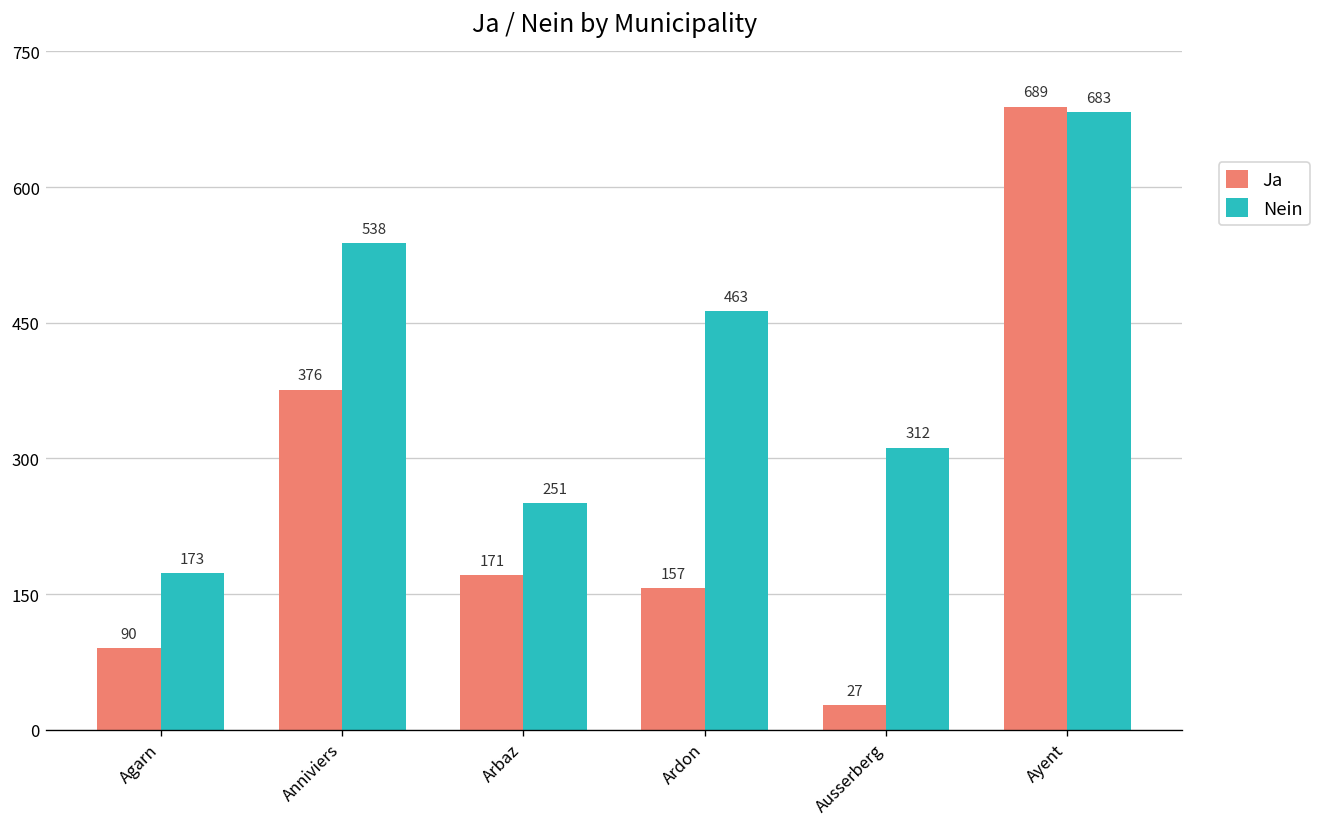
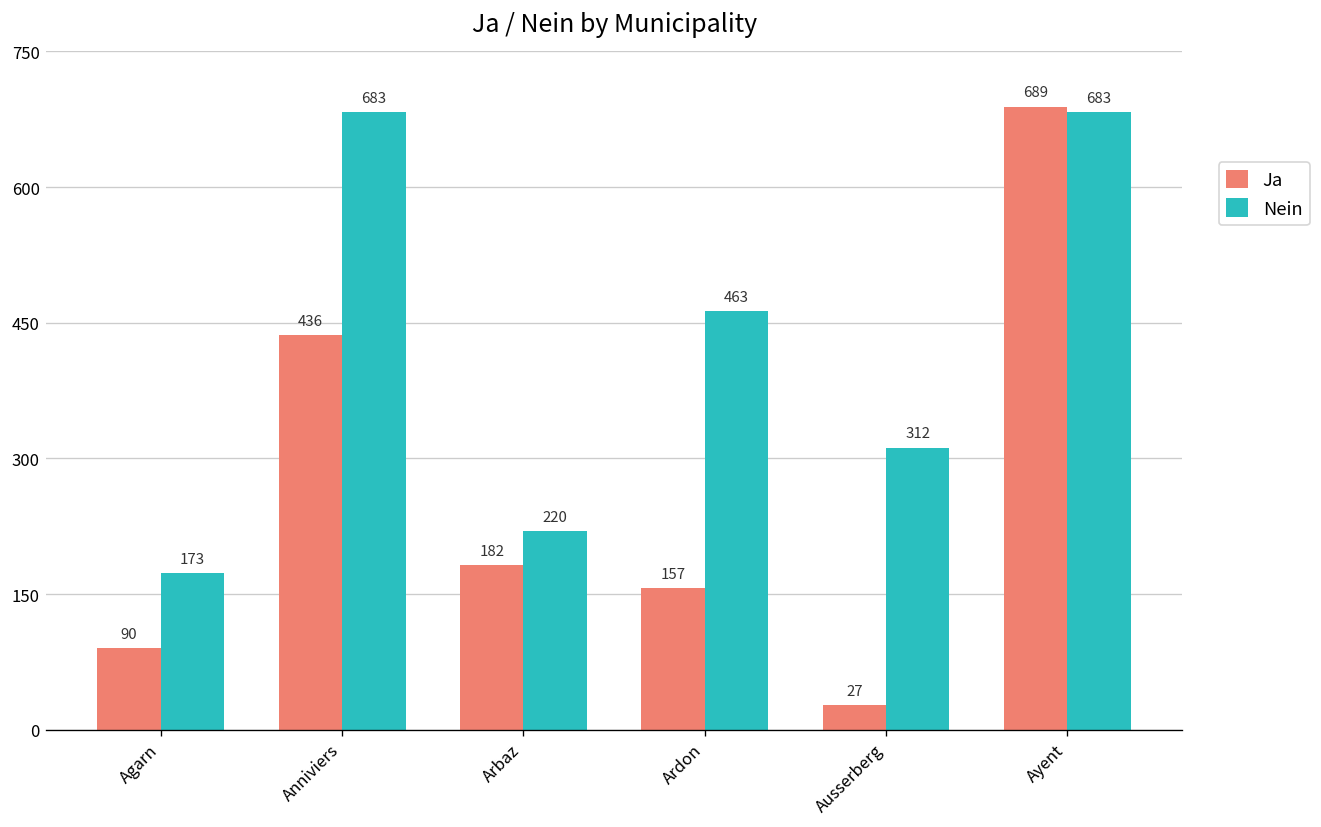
  {
    "Ja": {
      "Agarn": 90,
-     "Anniviers": 376,
-     "Arbaz": 171,
+     "Anniviers": 436,
+     "Arbaz": 182,
      "Ardon": 157,
      "Ausserberg": 27,
      "Ayent": 689
    },
    "Nein": {
      "Agarn": 173,
-     "Anniviers": 538,
-     "Arbaz": 251,
+     "Anniviers": 683,
+     "Arbaz": 220,
      "Ardon": 463,
      "Ausserberg": 312,
      "Ayent": 683
    }
  }
